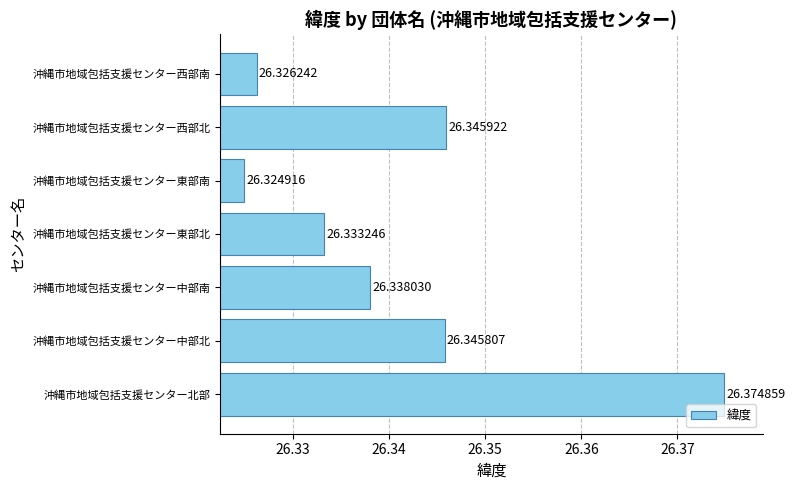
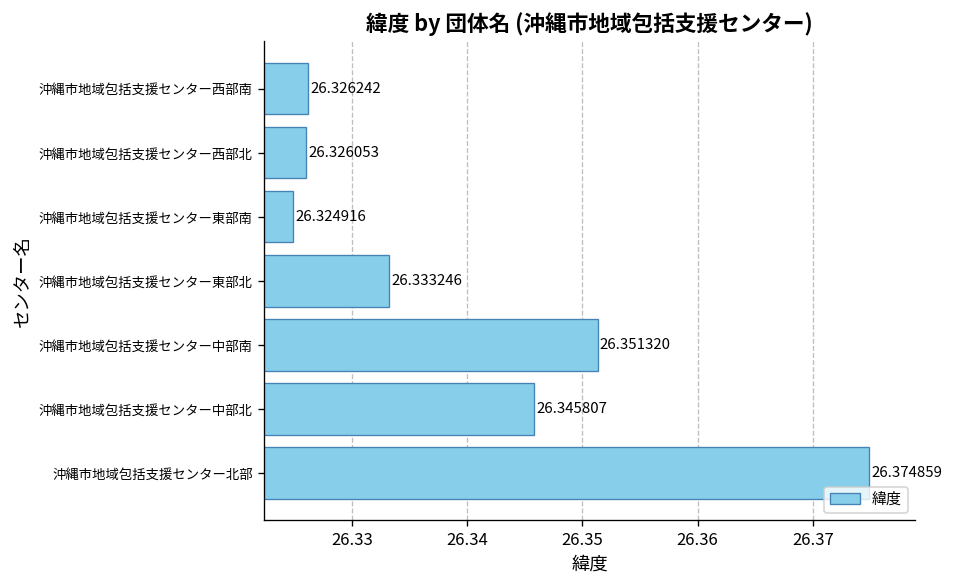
  {
    "沖縄市地域包括支援センター西部南": 26.326242,
-   "沖縄市地域包括支援センター西部北": 26.345922,
+   "沖縄市地域包括支援センター西部北": 26.326053,
    "沖縄市地域包括支援センター東部南": 26.324916,
    "沖縄市地域包括支援センター東部北": 26.333246,
-   "沖縄市地域包括支援センター中部南": 26.338030,
+   "沖縄市地域包括支援センター中部南": 26.351320,
    "沖縄市地域包括支援センター中部北": 26.345807,
    "沖縄市地域包括支援センター北部": 26.374859
  }
